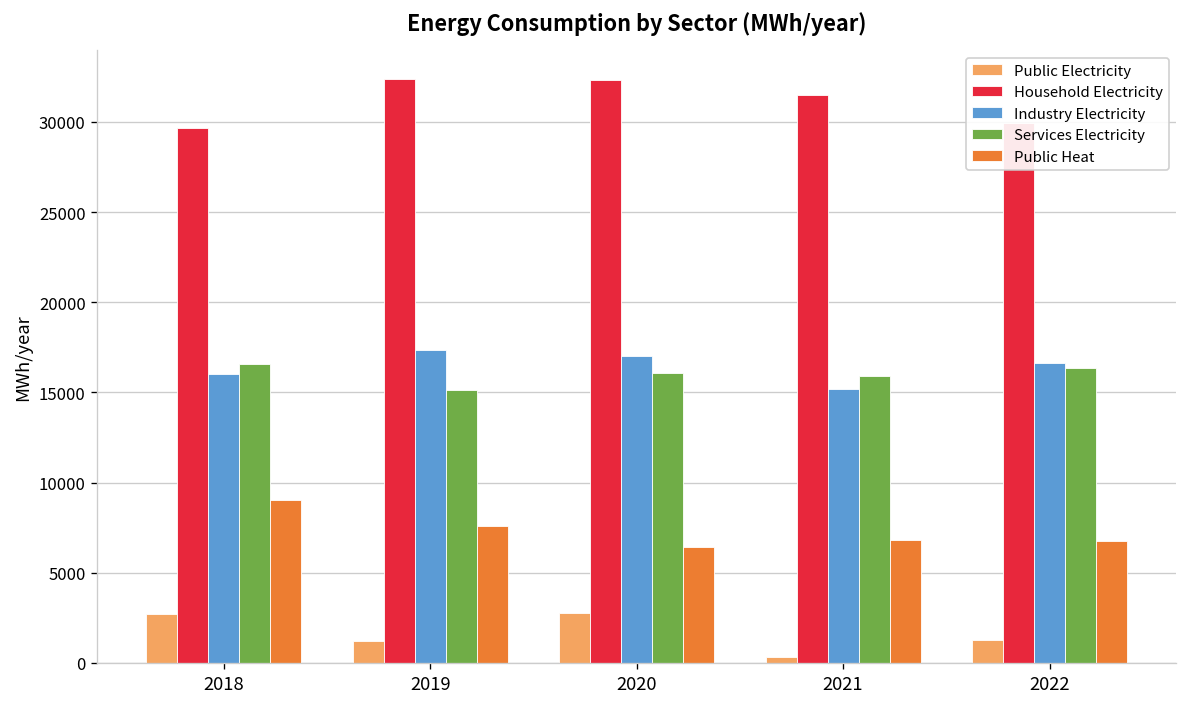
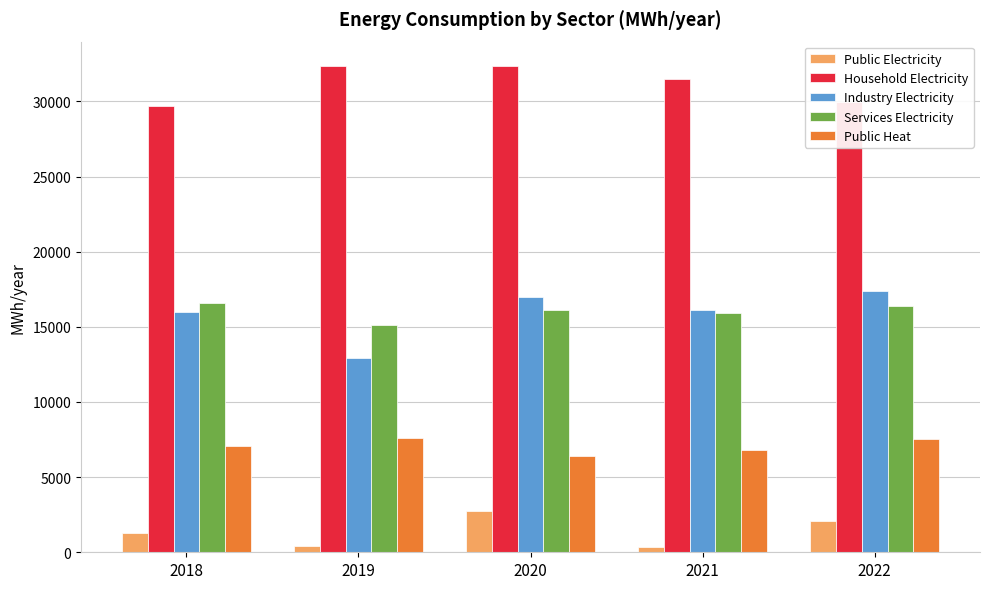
  {
    "Public Electricity": {
-     "2018": 2700,
-     "2019": 1200,
+     "2018": 1300,
+     "2019": 400,
      "2020": 2800,
      "2021": 300,
-     "2022": 1300
+     "2022": 2100
    },
    "Household Electricity": {
      "2018": 29700,
      "2019": 32400,
      "2020": 32300,
      "2021": 31500
    },
    "Industry Electricity": {
      "2018": 16000,
-     "2019": 17400,
+     "2019": 13000,
      "2020": 17000,
-     "2021": 15200,
-     "2022": 16600
+     "2021": 16100,
+     "2022": 17400
    },
    "Services Electricity": {
      "2018": 16600,
      "2019": 15100,
      "2020": 16100,
      "2021": 15900,
      "2022": 16400
    },
    "Public Heat": {
-     "2018": 9000,
+     "2018": 7100,
      "2019": 7600,
      "2020": 6400,
      "2021": 6800,
-     "2022": 6700
+     "2022": 7500
    }
  }
